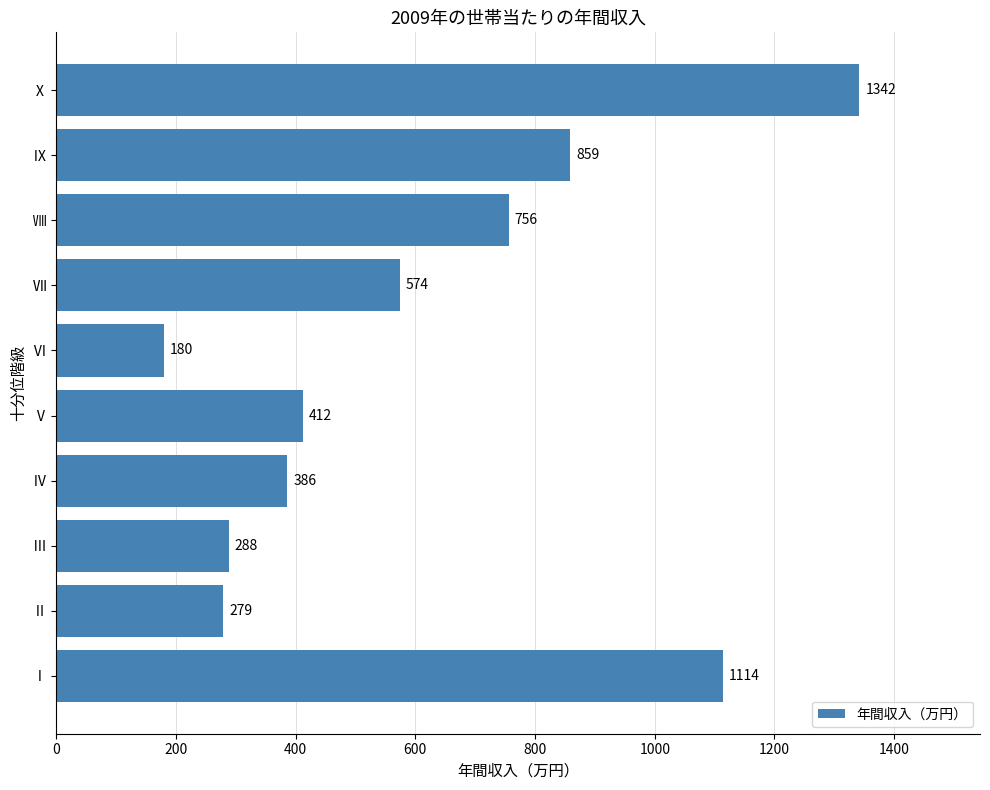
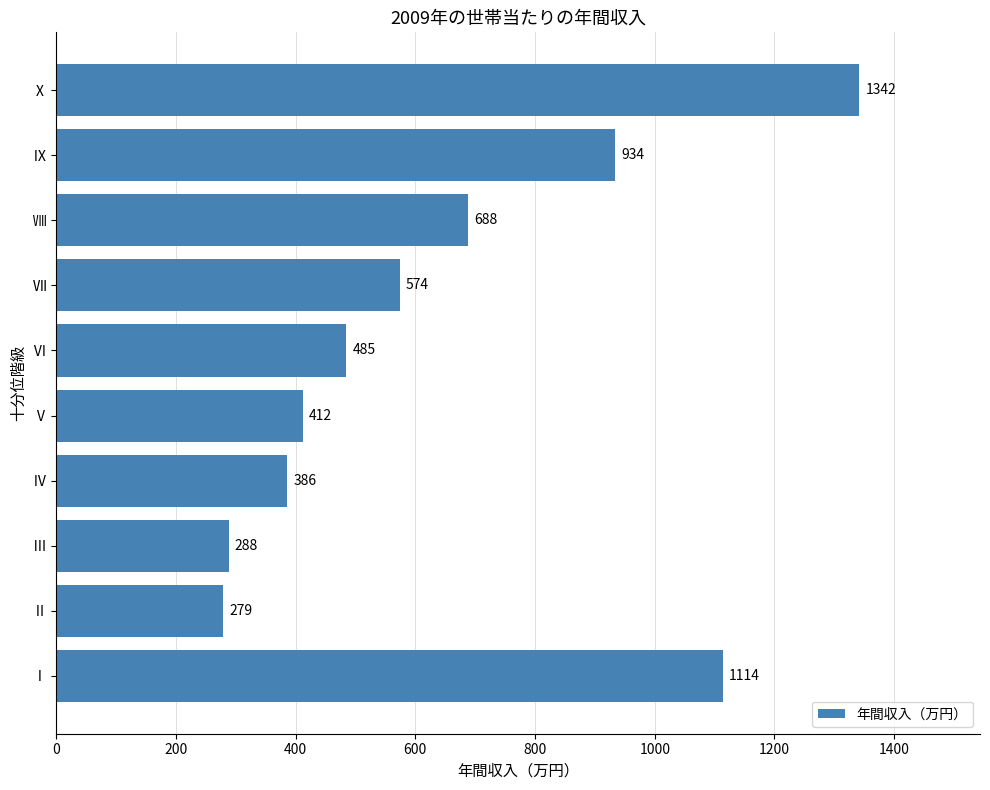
  {
    "Ⅹ": 1342,
-   "Ⅸ": 859,
-   "Ⅷ": 756,
+   "Ⅸ": 934,
+   "Ⅷ": 688,
    "Ⅶ": 574,
-   "Ⅵ": 180,
+   "Ⅵ": 485,
    "Ⅴ": 412,
    "Ⅳ": 386,
    "Ⅲ": 288,
    "Ⅱ": 279,
    "Ⅰ": 1114
  }
